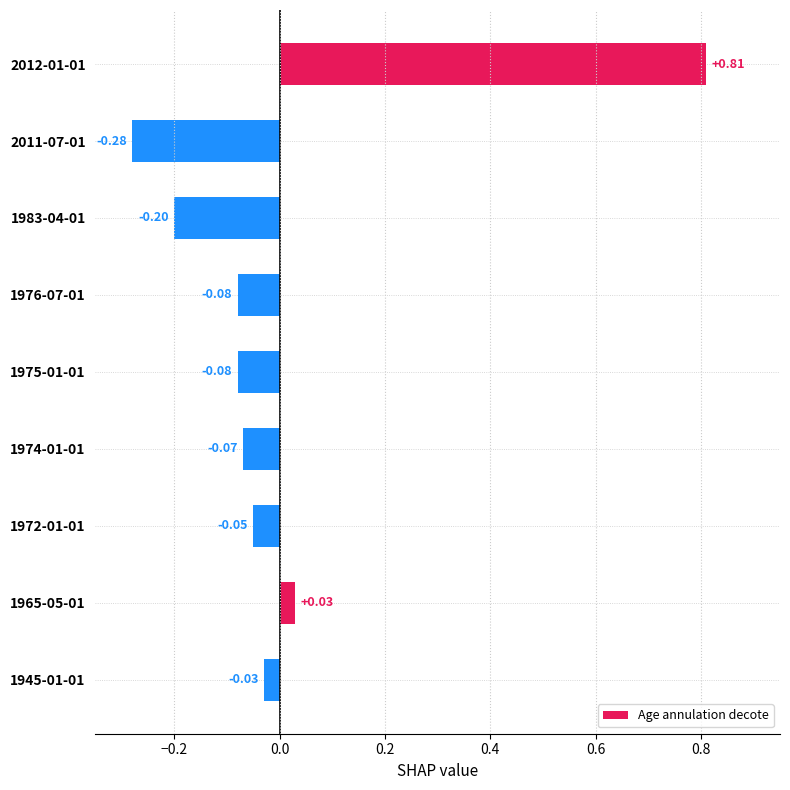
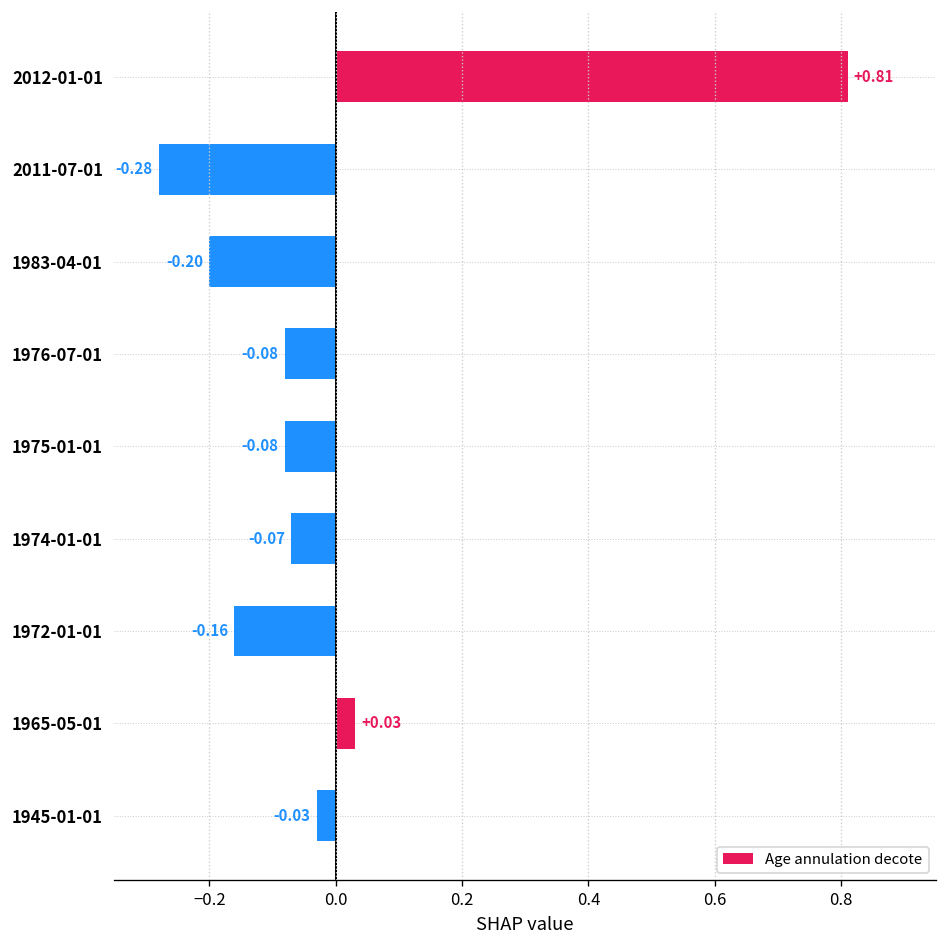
  {
    "2012-01-01": "+0.81",
    "2011-07-01": "-0.28",
    "1983-04-01": "-0.20",
    "1976-07-01": "-0.08",
    "1975-01-01": "-0.08",
    "1974-01-01": "-0.07",
-   "1972-01-01": "-0.05",
+   "1972-01-01": "-0.16",
    "1965-05-01": "+0.03",
    "1945-01-01": "-0.03"
  }
